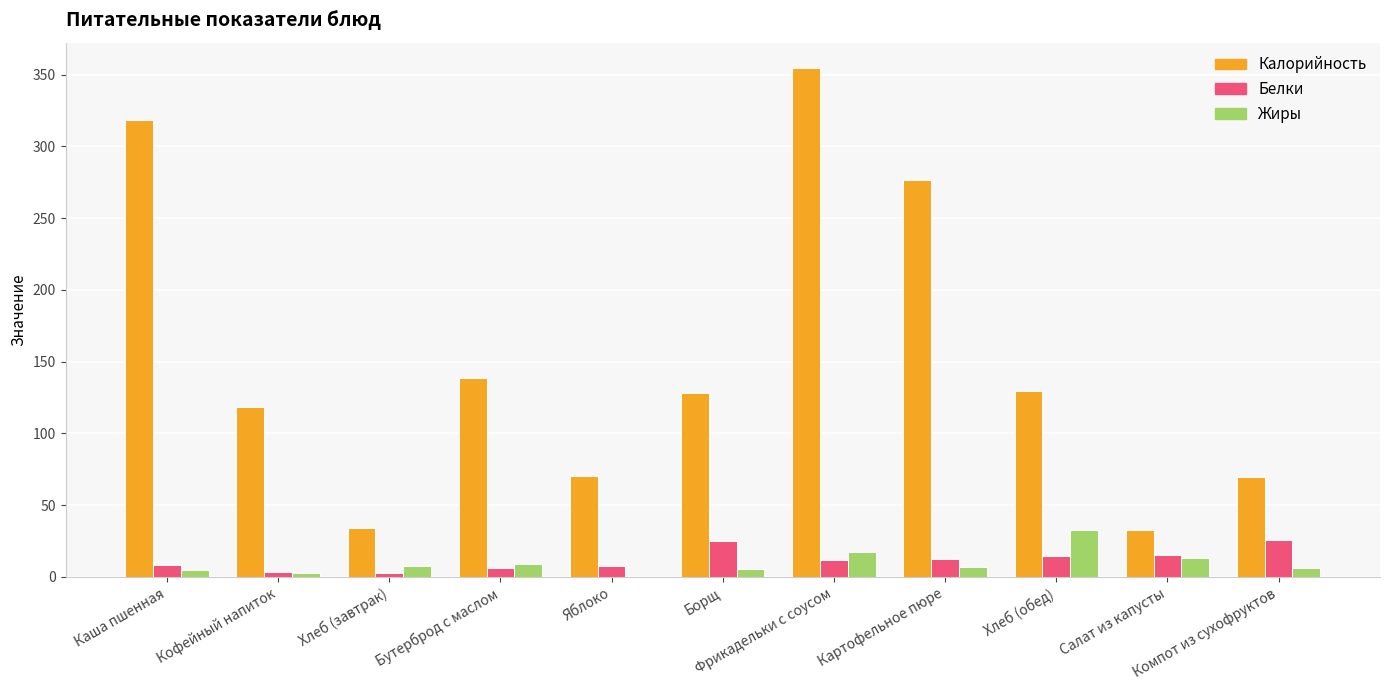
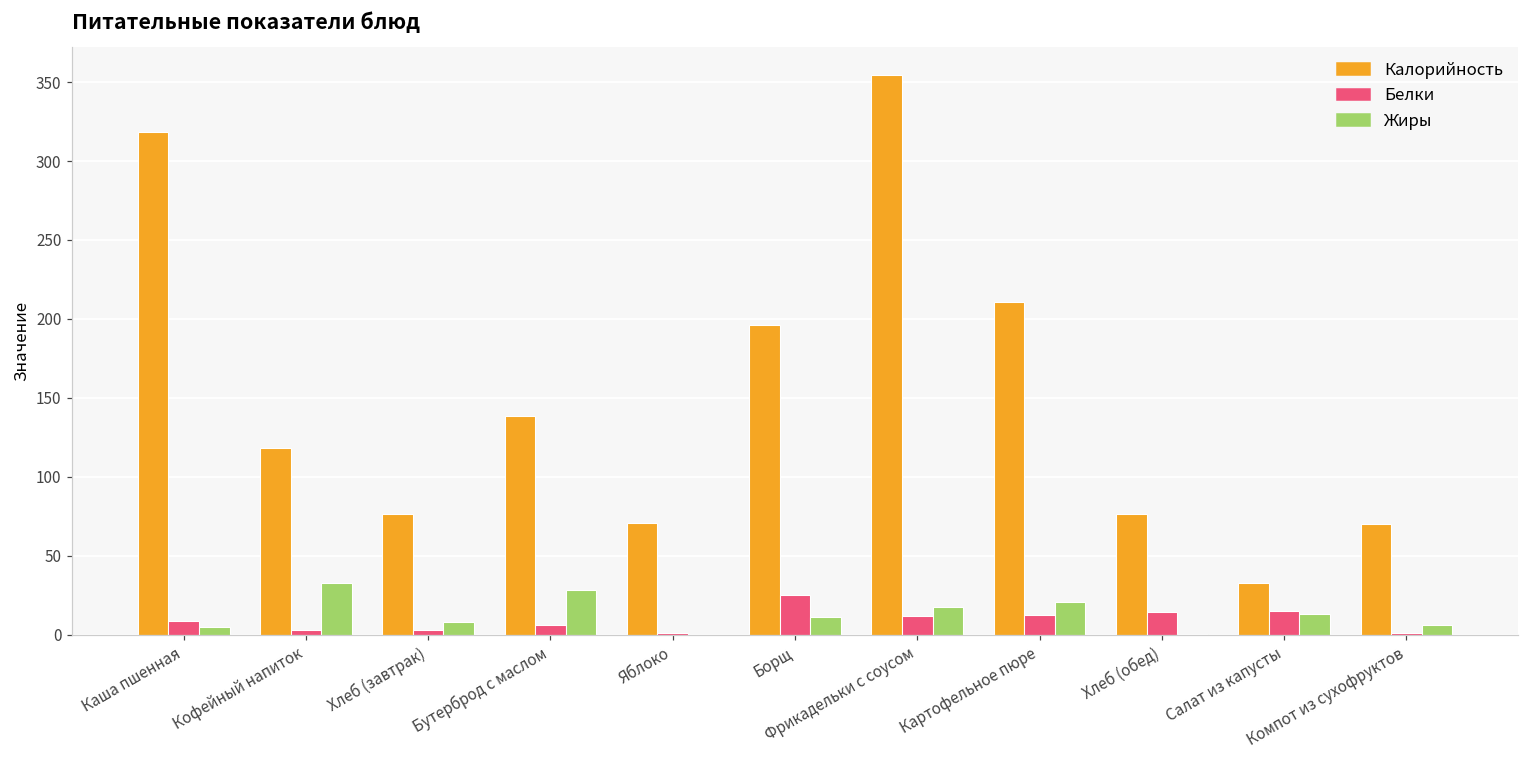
  {
    "Калорийность": {
      "Каша пшенная": 319,
      "Кофейный напиток": 118,
-     "Хлеб (завтрак)": 34,
+     "Хлеб (завтрак)": 77,
      "Бутерброд с маслом": 139,
      "Яблоко": 71,
-     "Борщ": 128,
+     "Борщ": 196,
      "Фрикадельки с соусом": 355,
-     "Картофельное пюре": 276,
-     "Хлеб (обед)": 130,
+     "Картофельное пюре": 211,
+     "Хлеб (обед)": 77,
      "Салат из капусты": 33,
      "Компот из сухофруктов": 70
    },
    "Белки": {
      "Каша пшенная": 9,
      "Кофейный напиток": 3,
      "Хлеб (завтрак)": 3,
      "Бутерброд с маслом": 6,
-     "Яблоко": 7,
+     "Яблоко": 1,
      "Борщ": 25,
      "Фрикадельки с соусом": 12,
      "Картофельное пюре": 12,
      "Хлеб (обед)": 14,
      "Салат из капусты": 15,
-     "Компот из сухофруктов": 26
+     "Компот из сухофруктов": 1
    },
    "Жиры": {
      "Каша пшенная": 5,
-     "Кофейный напиток": 3,
+     "Кофейный напиток": 33,
      "Хлеб (завтрак)": 8,
-     "Бутерброд с маслом": 9,
+     "Бутерброд с маслом": 29,
      "Яблоко": 0,
-     "Борщ": 6,
+     "Борщ": 11,
      "Фрикадельки с соусом": 18,
-     "Картофельное пюре": 7,
-     "Хлеб (обед)": 32,
+     "Картофельное пюре": 20,
+     "Хлеб (обед)": 0,
      "Салат из капусты": 13,
      "Компот из сухофруктов": 6
    }
  }
